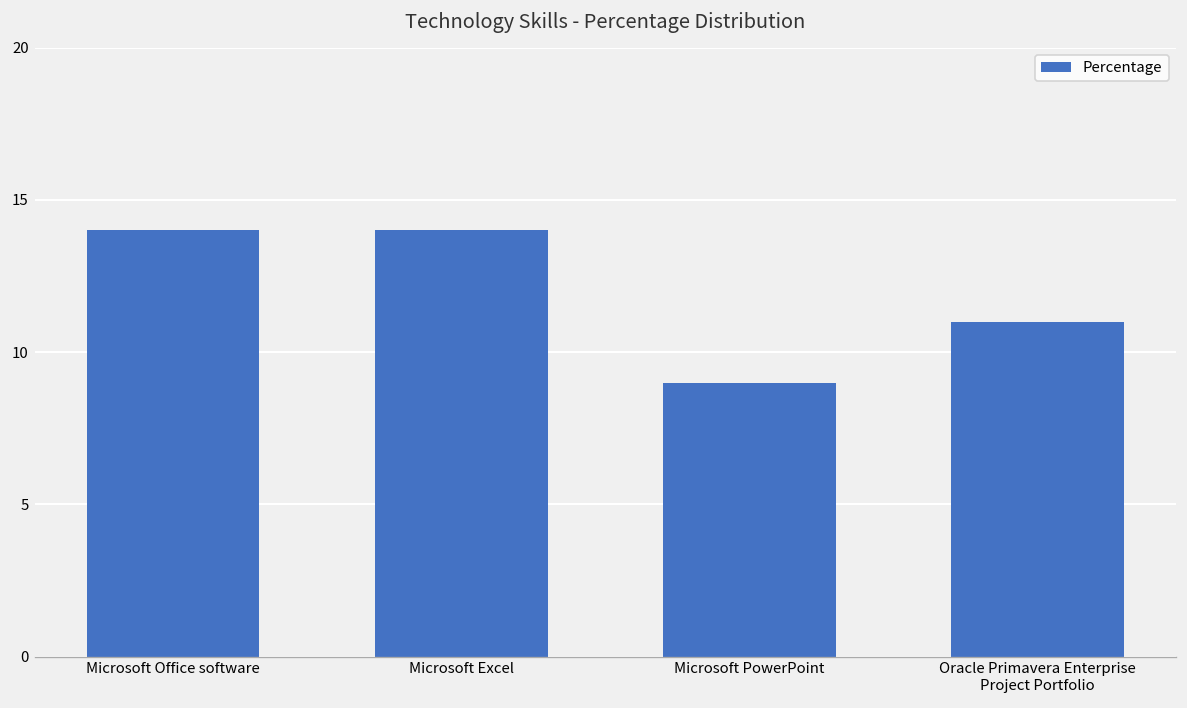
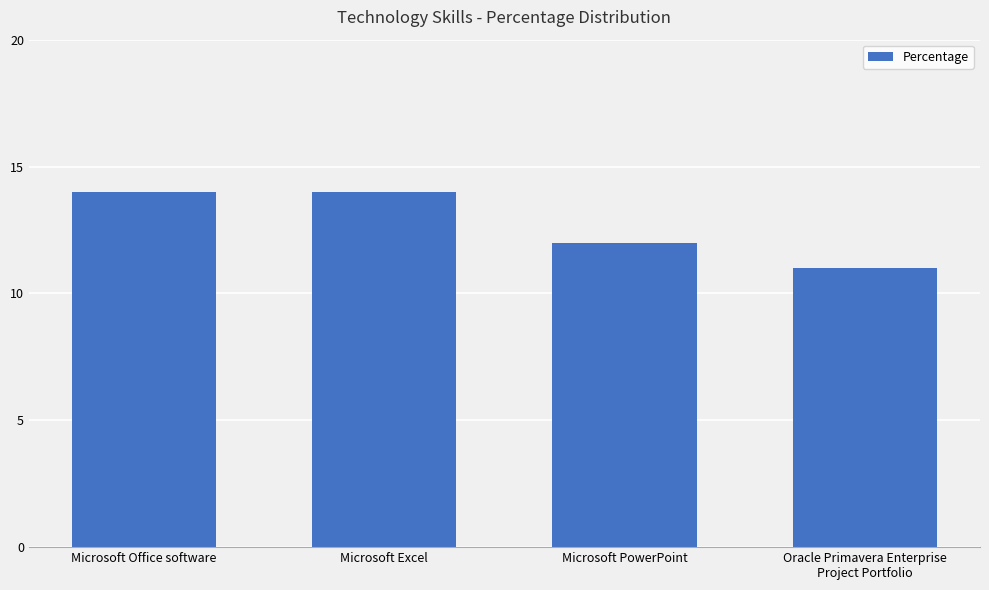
  {
    "Microsoft Office software": 14,
    "Microsoft Excel": 14,
-   "Microsoft PowerPoint": 9,
+   "Microsoft PowerPoint": 12,
    "Oracle Primavera Enterprise Project Portfolio": 11
  }
